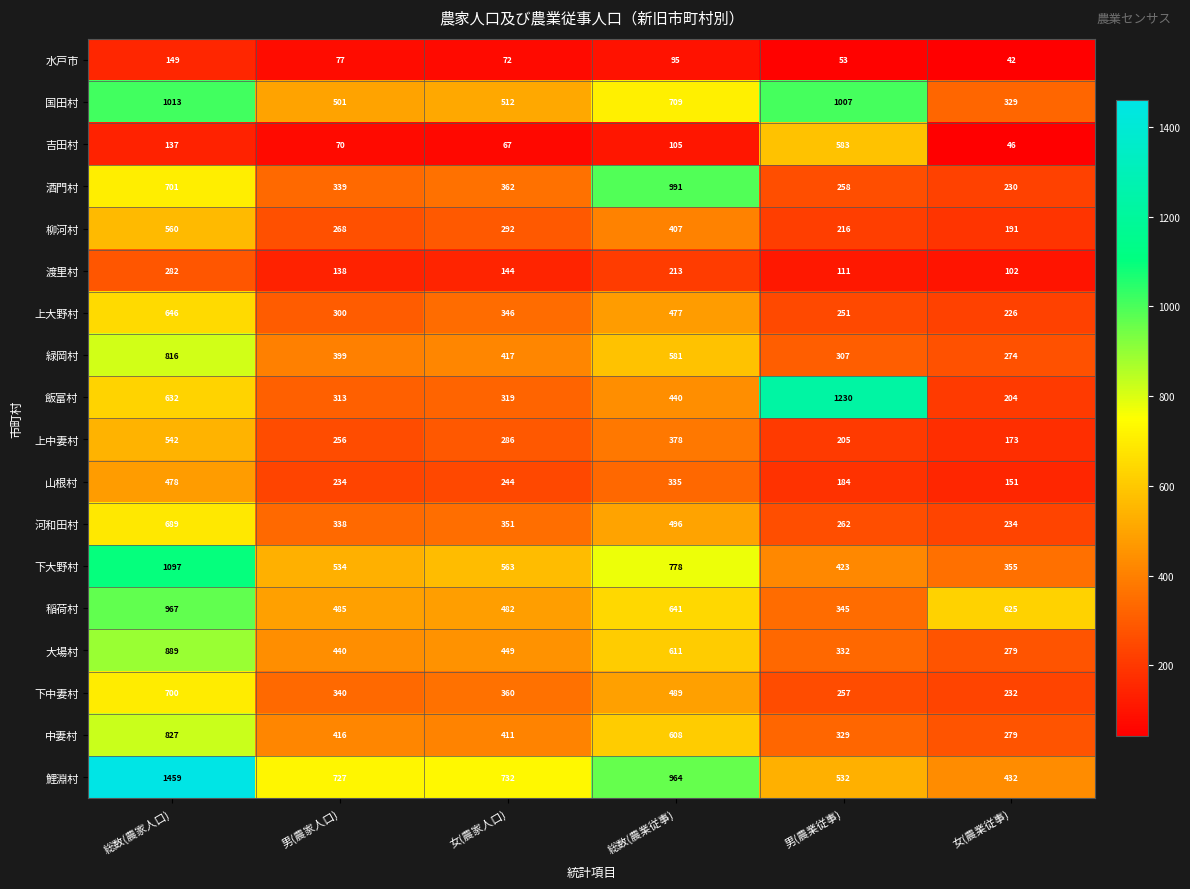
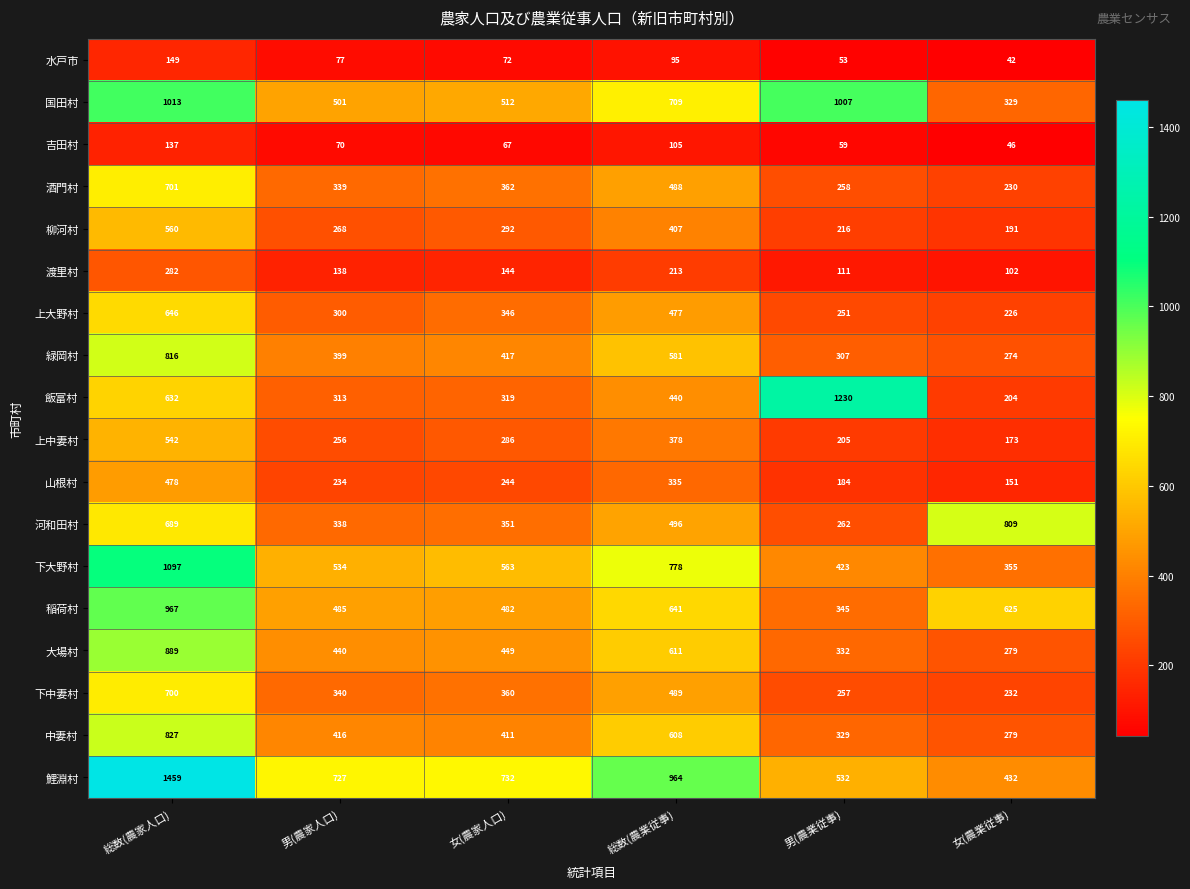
  {
    "水戸市": {
      "総数(農家人口)": 149,
      "男(農家人口)": 77,
      "女(農家人口)": 72,
      "総数(農業従事)": 95,
      "男(農業従事)": 53,
      "女(農業従事)": 42
    },
    "国田村": {
      "総数(農家人口)": 1013,
      "男(農家人口)": 501,
      "女(農家人口)": 512,
      "総数(農業従事)": 709,
      "男(農業従事)": 1007,
      "女(農業従事)": 329
    },
    "吉田村": {
      "総数(農家人口)": 137,
      "男(農家人口)": 70,
      "女(農家人口)": 67,
      "総数(農業従事)": 105,
-     "男(農業従事)": 583,
+     "男(農業従事)": 59,
      "女(農業従事)": 46
    },
    "酒門村": {
      "総数(農家人口)": 701,
      "男(農家人口)": 339,
      "女(農家人口)": 362,
-     "総数(農業従事)": 991,
+     "総数(農業従事)": 488,
      "男(農業従事)": 258,
      "女(農業従事)": 230
    },
    "柳河村": {
      "総数(農家人口)": 560,
      "男(農家人口)": 268,
      "女(農家人口)": 292,
      "総数(農業従事)": 407,
      "男(農業従事)": 216,
      "女(農業従事)": 191
    },
    "渡里村": {
      "総数(農家人口)": 282,
      "男(農家人口)": 138,
      "女(農家人口)": 144,
      "総数(農業従事)": 213,
      "男(農業従事)": 111,
      "女(農業従事)": 102
    },
    "上大野村": {
      "総数(農家人口)": 646,
      "男(農家人口)": 300,
      "女(農家人口)": 346,
      "総数(農業従事)": 477,
      "男(農業従事)": 251,
      "女(農業従事)": 226
    },
    "緑岡村": {
      "総数(農家人口)": 816,
      "男(農家人口)": 399,
      "女(農家人口)": 417,
      "総数(農業従事)": 581,
      "男(農業従事)": 307,
      "女(農業従事)": 274
    },
    "飯富村": {
      "総数(農家人口)": 632,
      "男(農家人口)": 313,
      "女(農家人口)": 319,
      "総数(農業従事)": 440,
      "男(農業従事)": 1230,
      "女(農業従事)": 204
    },
    "上中妻村": {
      "総数(農家人口)": 542,
      "男(農家人口)": 256,
      "女(農家人口)": 286,
      "総数(農業従事)": 378,
      "男(農業従事)": 205,
      "女(農業従事)": 173
    },
    "山根村": {
      "総数(農家人口)": 478,
      "男(農家人口)": 234,
      "女(農家人口)": 244,
      "総数(農業従事)": 335,
      "男(農業従事)": 184,
      "女(農業従事)": 151
    },
    "河和田村": {
      "総数(農家人口)": 689,
      "男(農家人口)": 338,
      "女(農家人口)": 351,
      "総数(農業従事)": 496,
      "男(農業従事)": 262,
-     "女(農業従事)": 234
+     "女(農業従事)": 809
    },
    "下大野村": {
      "総数(農家人口)": 1097,
      "男(農家人口)": 534,
      "女(農家人口)": 563,
      "総数(農業従事)": 778,
      "男(農業従事)": 423,
      "女(農業従事)": 355
    },
    "稲荷村": {
      "総数(農家人口)": 967,
      "男(農家人口)": 485,
      "女(農家人口)": 482,
      "総数(農業従事)": 641,
      "男(農業従事)": 345,
      "女(農業従事)": 625
    },
    "大場村": {
      "総数(農家人口)": 889,
      "男(農家人口)": 440,
      "女(農家人口)": 449,
      "総数(農業従事)": 611,
      "男(農業従事)": 332,
      "女(農業従事)": 279
    },
    "下中妻村": {
      "総数(農家人口)": 700,
      "男(農家人口)": 340,
      "女(農家人口)": 360,
      "総数(農業従事)": 489,
      "男(農業従事)": 257,
      "女(農業従事)": 232
    },
    "中妻村": {
      "総数(農家人口)": 827,
      "男(農家人口)": 416,
      "女(農家人口)": 411,
      "総数(農業従事)": 608,
      "男(農業従事)": 329,
      "女(農業従事)": 279
    },
    "鯉淵村": {
      "総数(農家人口)": 1459,
      "男(農家人口)": 727,
      "女(農家人口)": 732,
      "総数(農業従事)": 964,
      "男(農業従事)": 532,
      "女(農業従事)": 432
    }
  }
